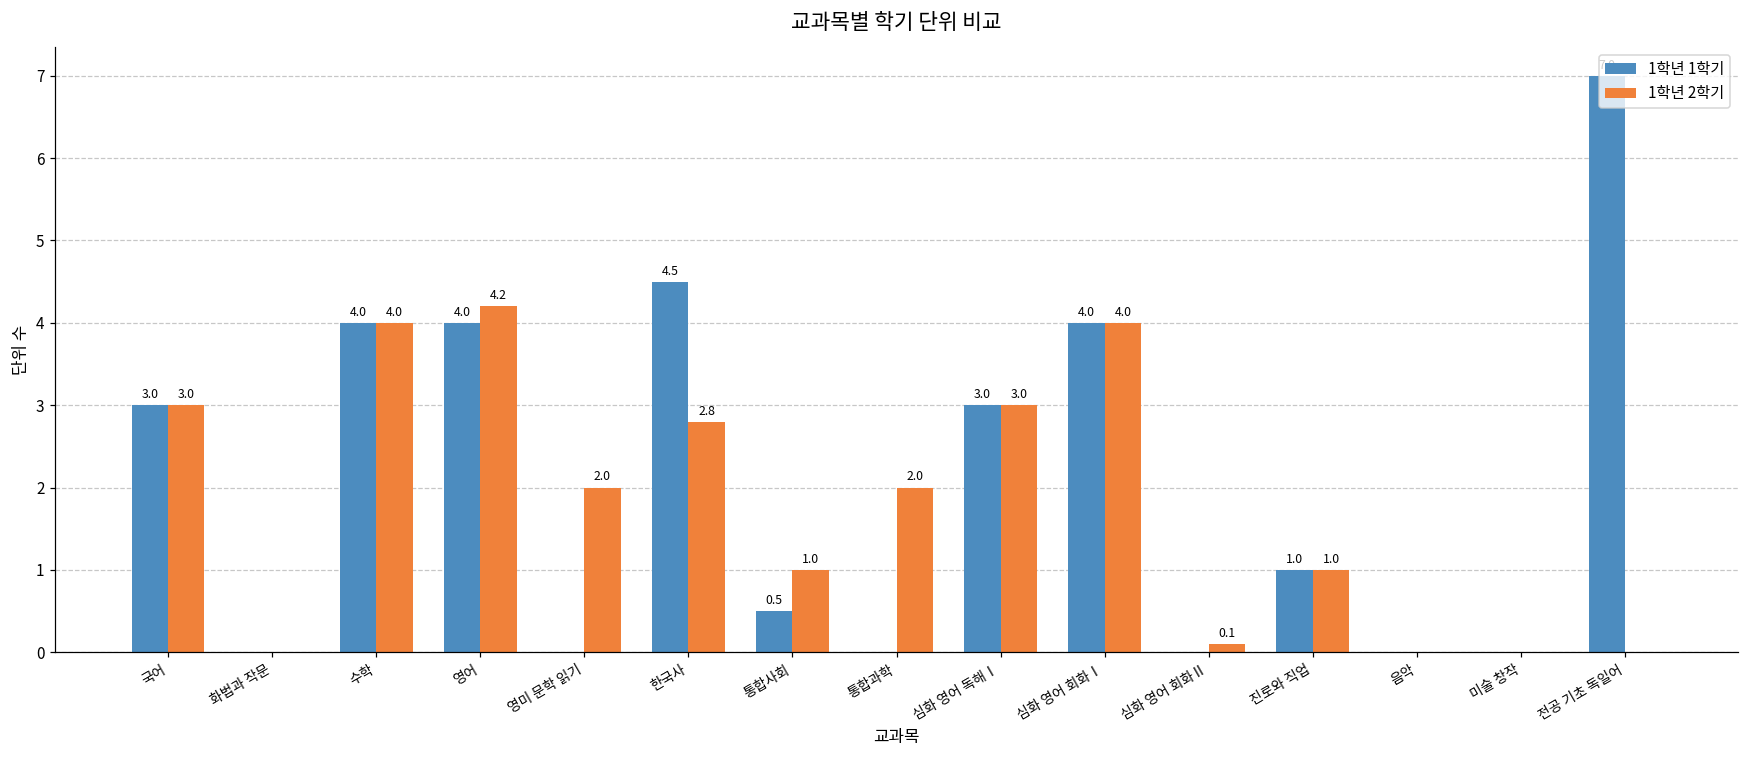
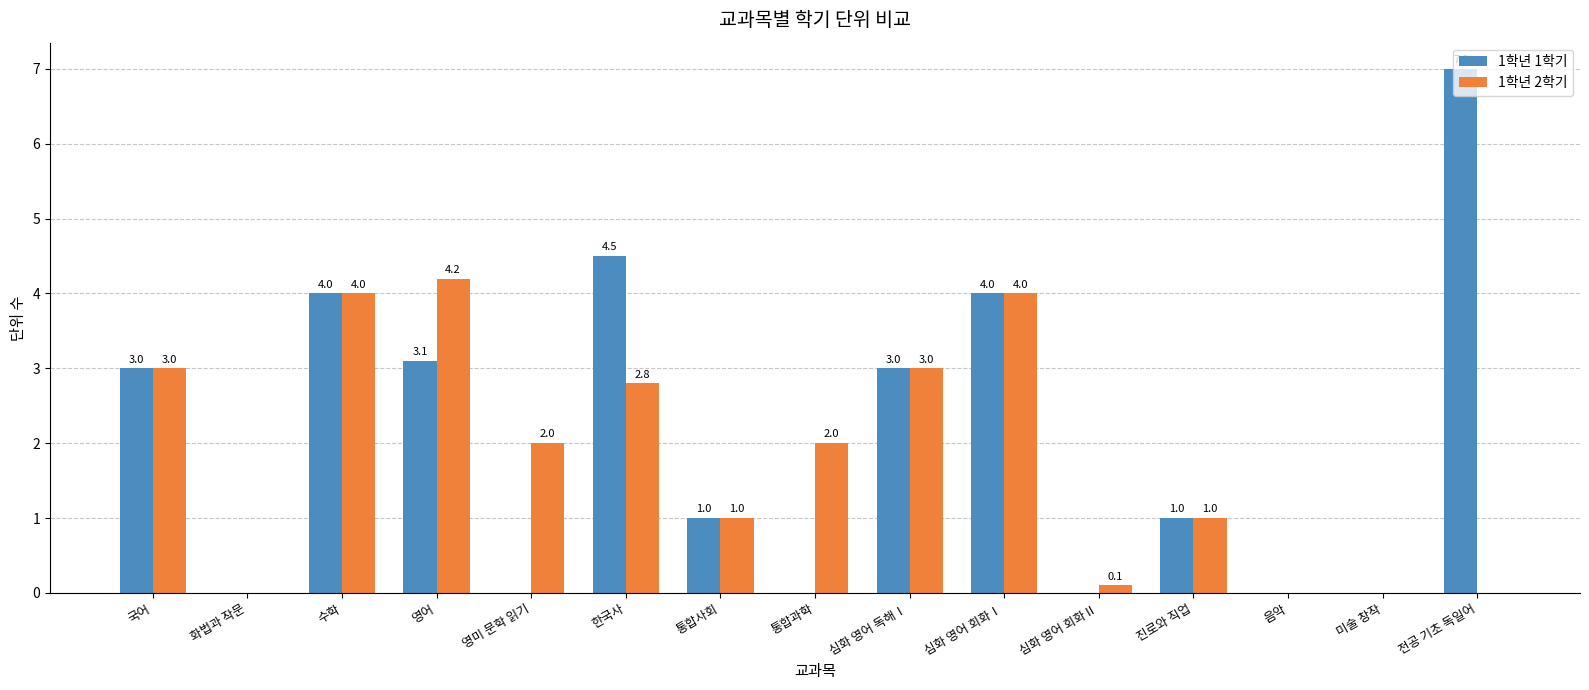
  {
    "1학년 1학기": {
      "국어": 3.0,
      "수학": 4.0,
-     "영어": 4.0,
+     "영어": 3.1,
      "한국사": 4.5,
-     "통합사회": 0.5,
+     "통합사회": 1.0,
      "심화 영어 독해Ⅰ": 3.0,
      "심화 영어 회화Ⅰ": 4.0,
      "진로와 직업": 1.0
    },
    "1학년 2학기": {
      "국어": 3.0,
      "수학": 4.0,
      "영어": 4.2,
      "영미 문학 읽기": 2.0,
      "한국사": 2.8,
      "통합사회": 1.0,
      "통합과학": 2.0,
      "심화 영어 독해Ⅰ": 3.0,
      "심화 영어 회화Ⅰ": 4.0,
      "심화 영어 회화Ⅱ": 0.1,
      "진로와 직업": 1.0
    }
  }
